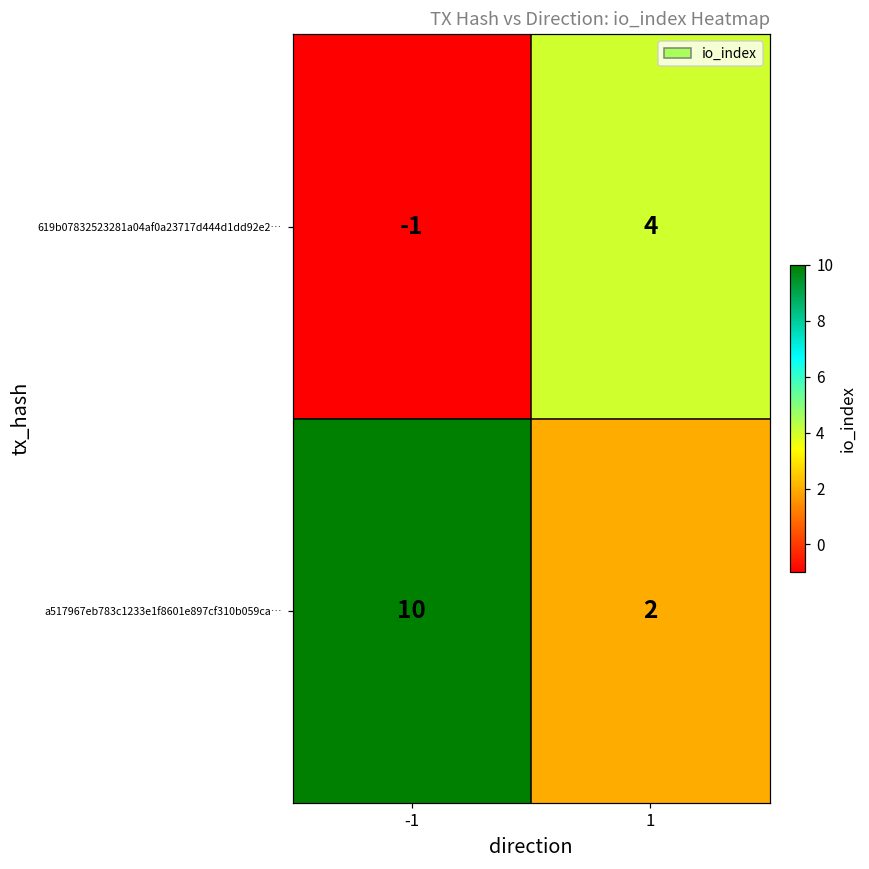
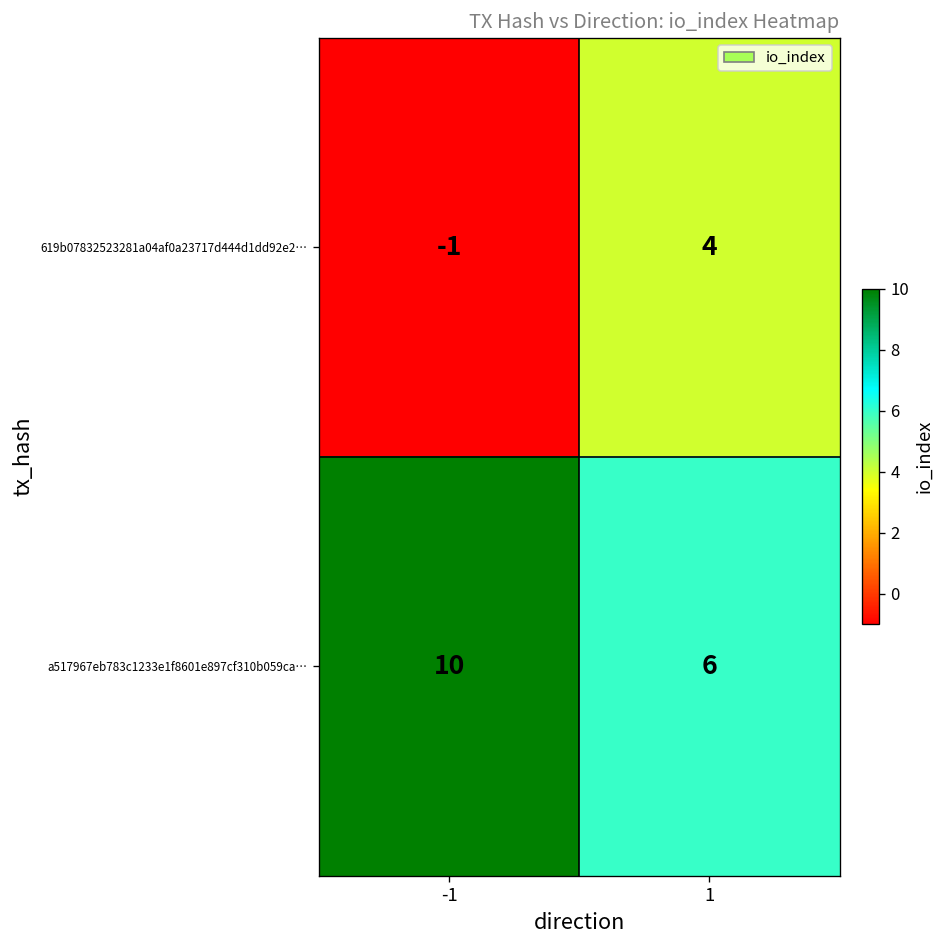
  {
    "619b07832523281a04af0a23717d444d1dd92e2…": {
      "-1": -1,
      "1": 4
    },
    "a517967eb783c1233e1f8601e897cf310b059ca…": {
      "-1": 10,
-     "1": 2
+     "1": 6
    }
  }
